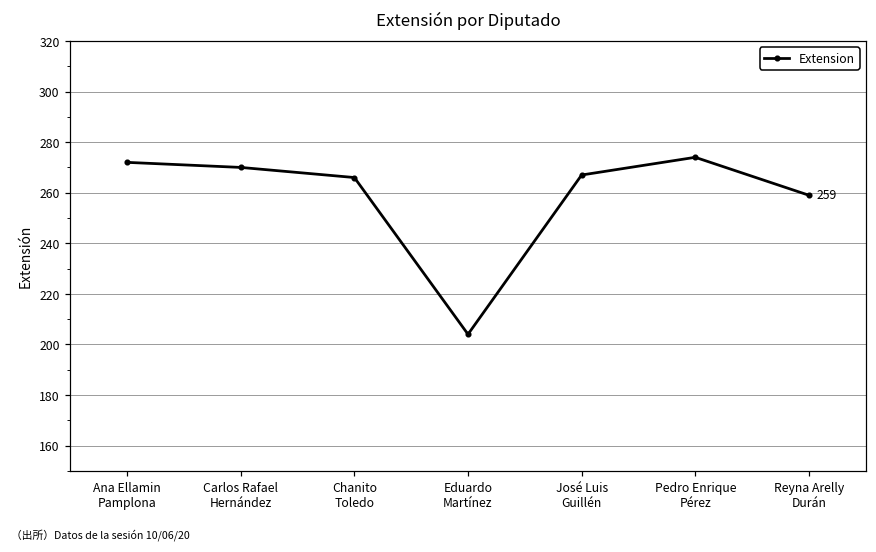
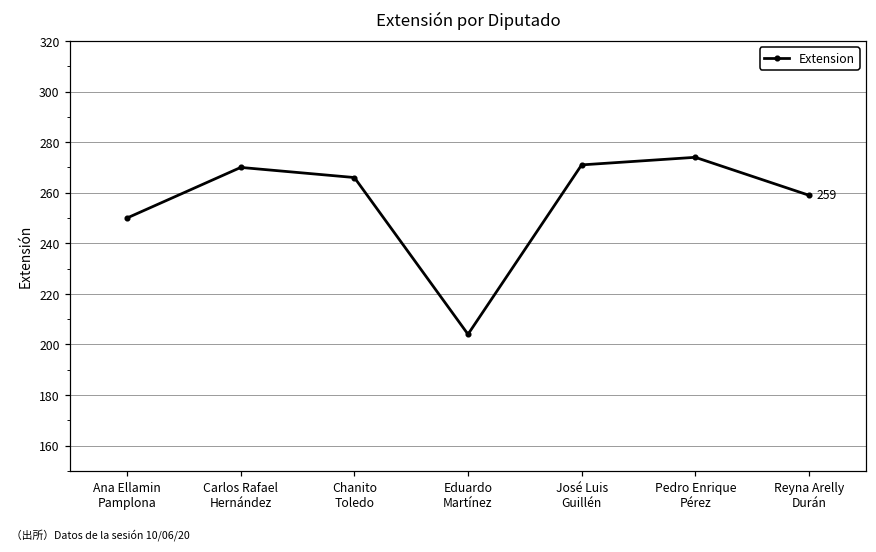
  {
-   "Ana Ellamin Pamplona": 272,
+   "Ana Ellamin Pamplona": 250,
    "Carlos Rafael Hernández": 270,
    "Chanito Toledo": 266,
    "Eduardo Martínez": 204,
-   "José Luis Guillén": 267,
+   "José Luis Guillén": 271,
    "Pedro Enrique Pérez": 274
  }
